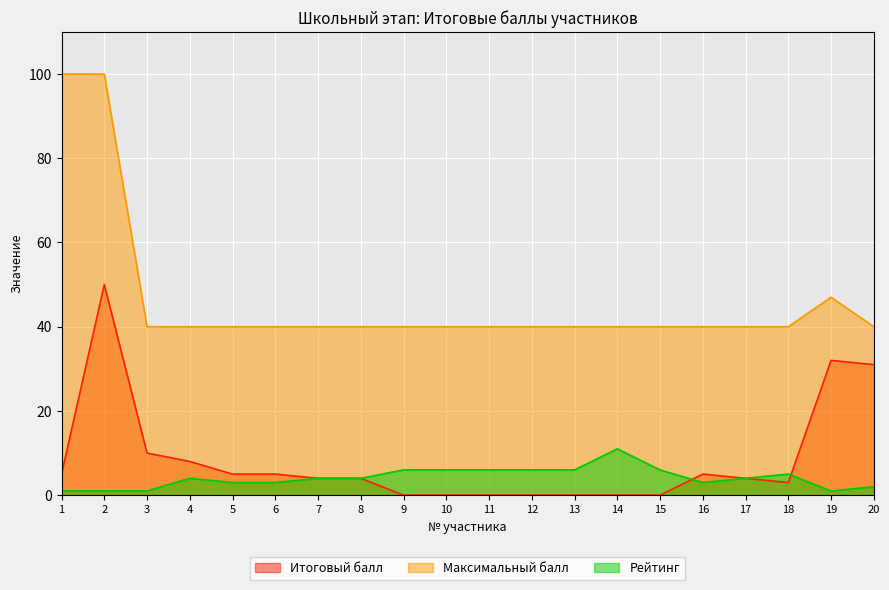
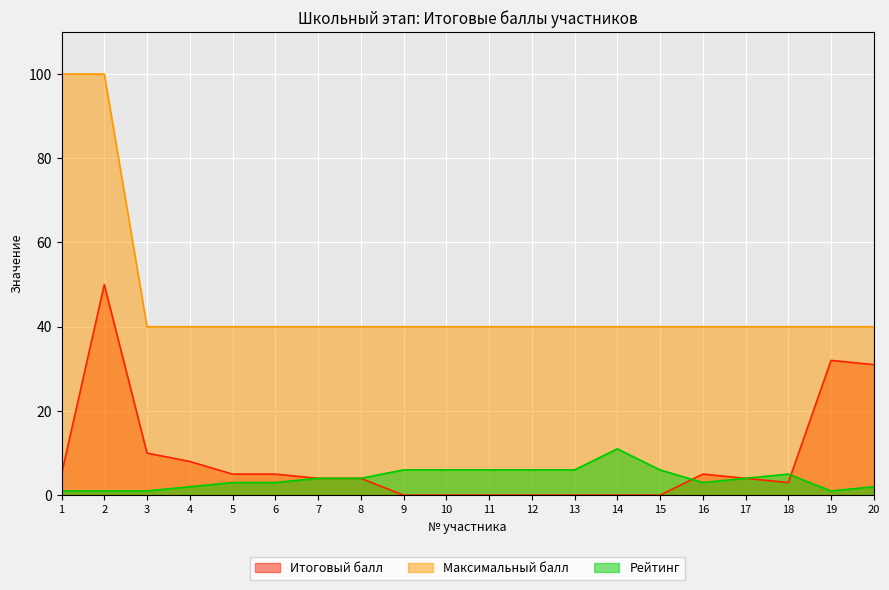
  {
    "Итоговый балл": {
      "1": 5,
      "2": 50,
      "3": 10,
      "4": 8,
      "5": 5,
      "6": 5,
      "9": 0,
      "10": 0,
      "11": 0,
      "12": 0,
      "13": 0,
      "14": 0,
      "15": 0,
      "16": 5,
      "18": 3,
      "19": 32,
      "20": 31
    },
    "Максимальный балл": {
      "1": 100,
      "2": 100,
      "3": 40,
      "4": 40,
      "5": 40,
      "6": 40,
      "7": 40,
      "8": 40,
      "9": 40,
      "10": 40,
      "11": 40,
      "12": 40,
      "13": 40,
      "14": 40,
      "15": 40,
      "16": 40,
      "17": 40,
      "18": 40,
-     "19": 47,
+     "19": 40,
      "20": 40
    },
    "Рейтинг": {
      "1": 1,
      "2": 1,
      "3": 1,
-     "4": 4,
+     "4": 2,
      "5": 3,
      "6": 3,
      "9": 6,
      "10": 6,
      "11": 6,
      "12": 6,
      "13": 6,
      "14": 11,
      "15": 6,
      "16": 3,
      "18": 5,
      "19": 1,
      "20": 2
    }
  }
